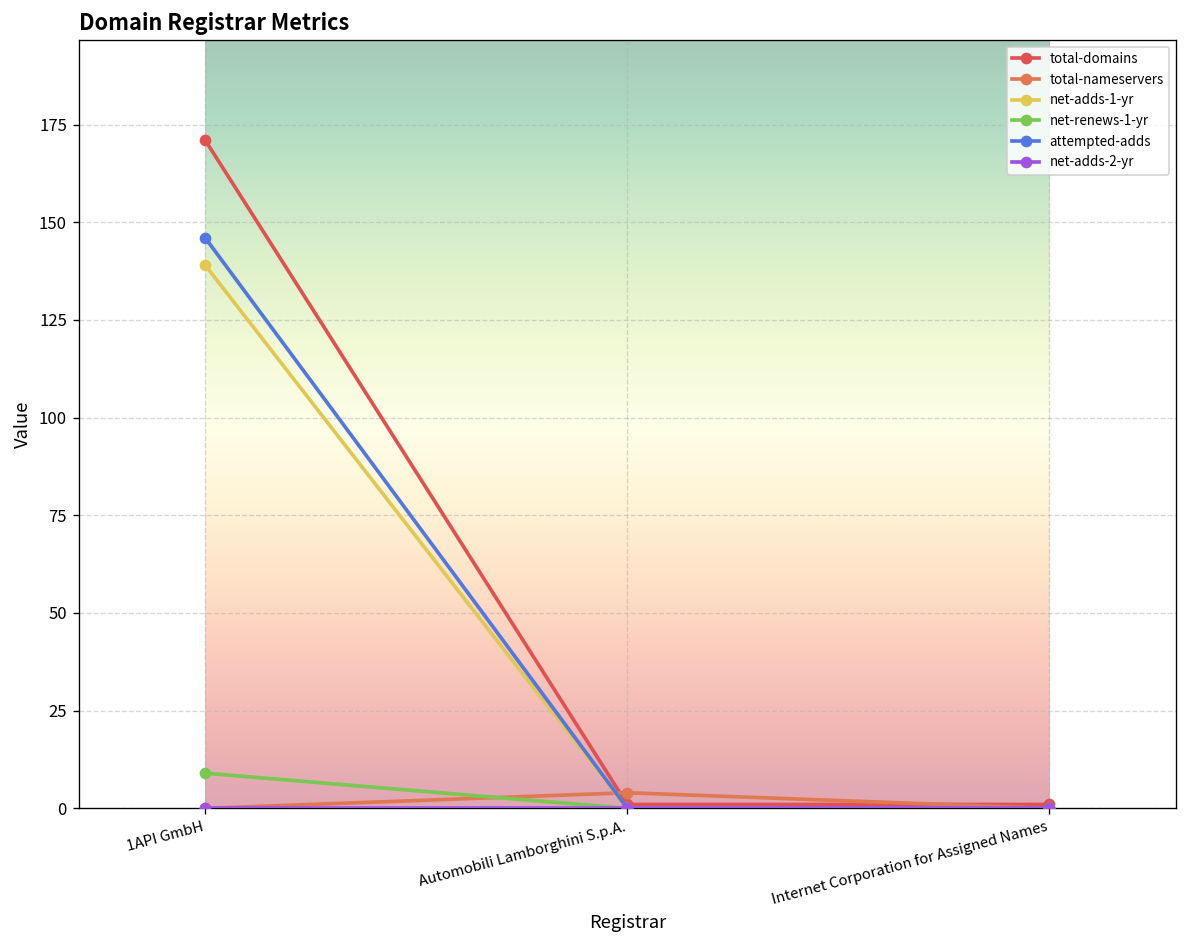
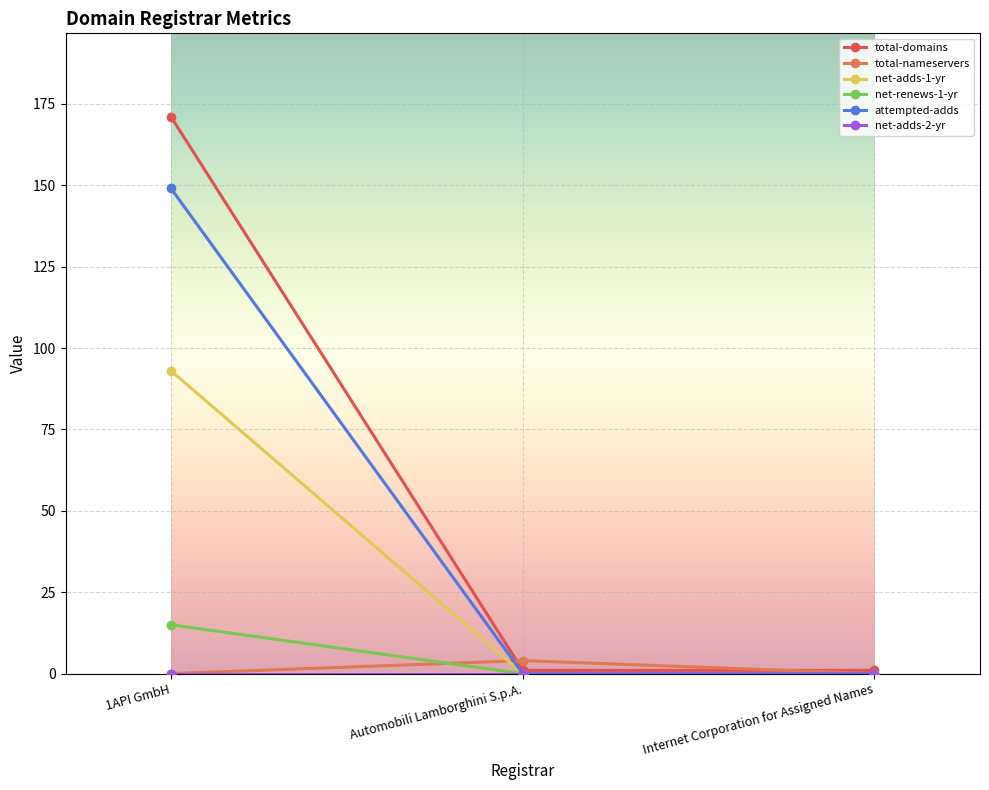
  {
    "net-adds-1-yr": {
-     "1API GmbH": 139
+     "1API GmbH": 93
    },
    "net-renews-1-yr": {
-     "1API GmbH": 9
+     "1API GmbH": 15
    },
    "attempted-adds": {
-     "1API GmbH": 146
+     "1API GmbH": 149
    }
  }
